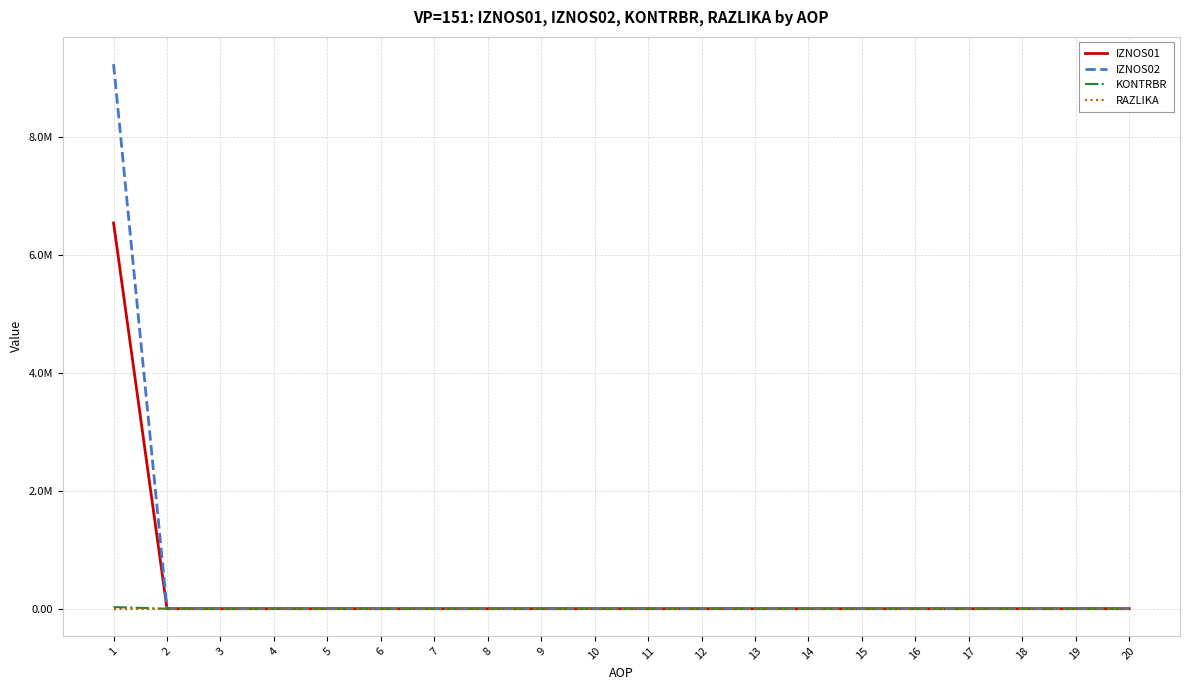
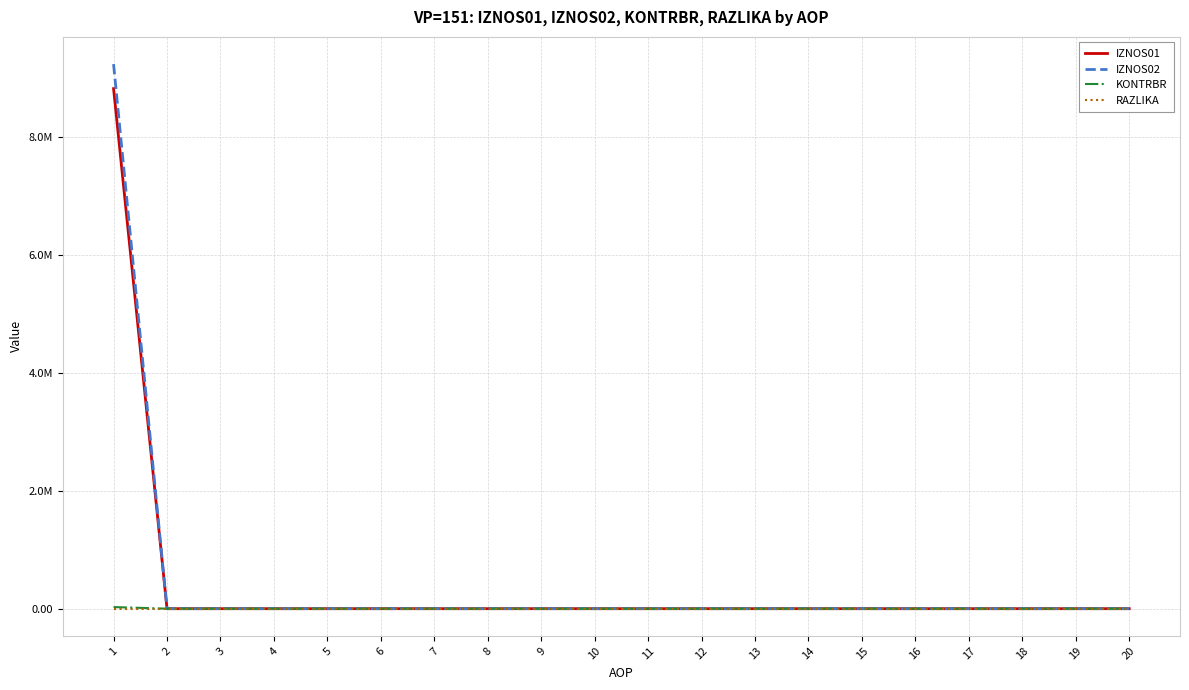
  {
    "IZNOS01": {
-     "1": 6500000
+     "1": 8800000
    },
    "IZNOS02": {
      "1": 9200000
    }
  }
